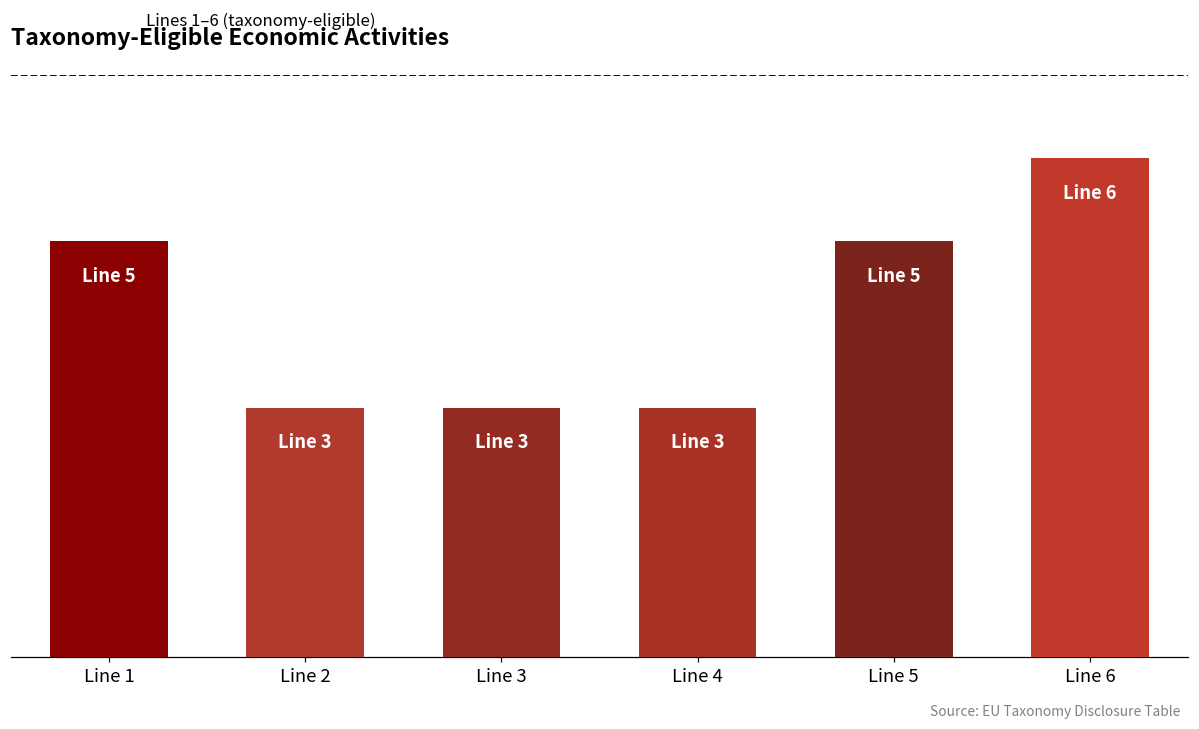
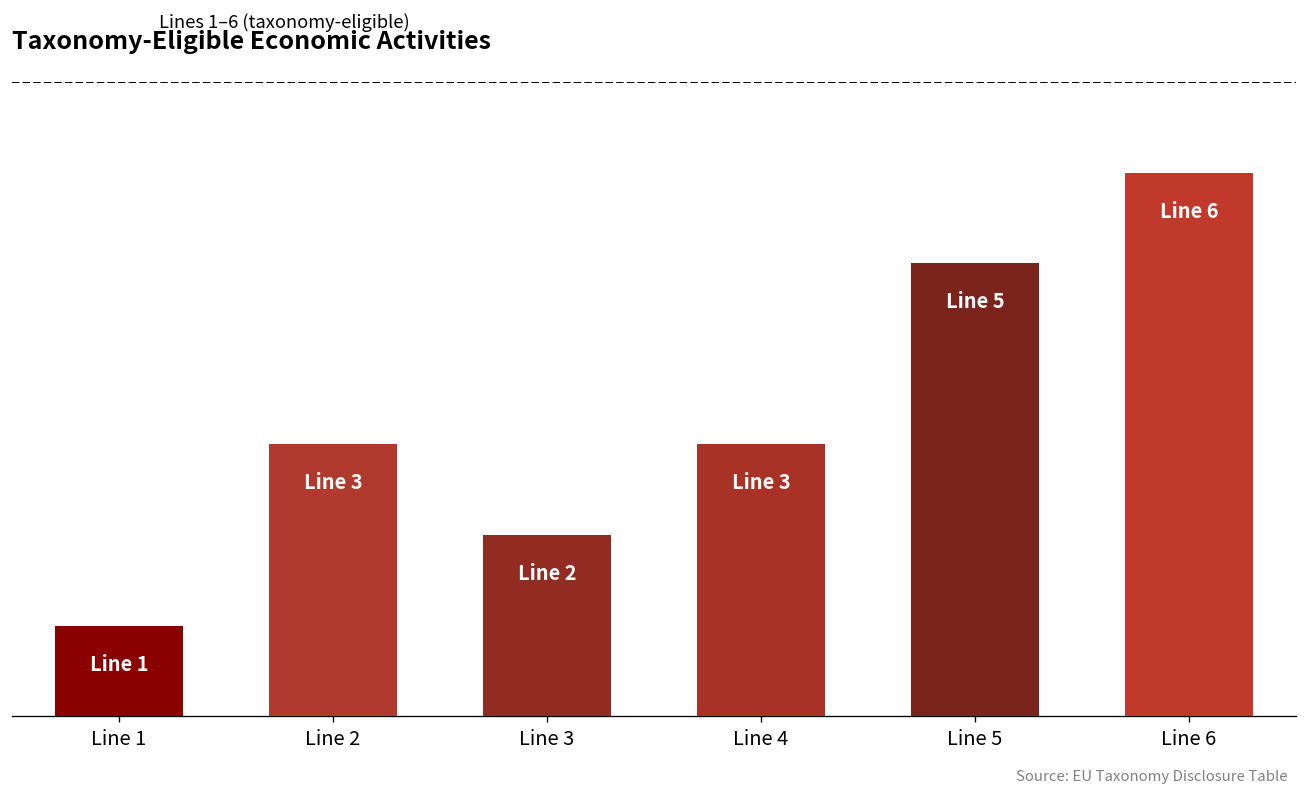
  {
-   "Line 1": 5,
+   "Line 1": 1,
    "Line 2": 3,
-   "Line 3": 3,
+   "Line 3": 2,
    "Line 4": 3,
    "Line 5": 5,
    "Line 6": 6
  }
